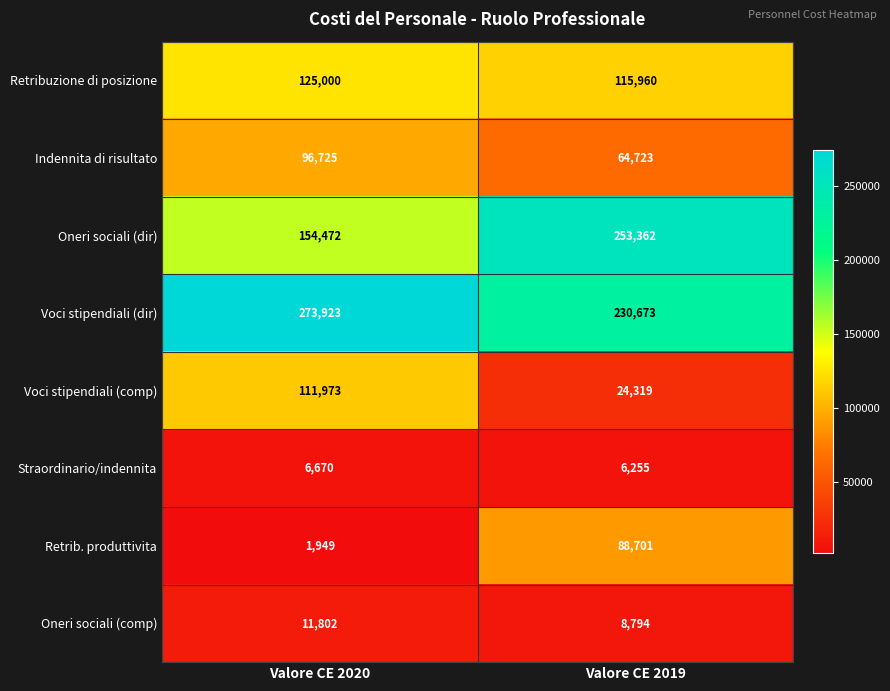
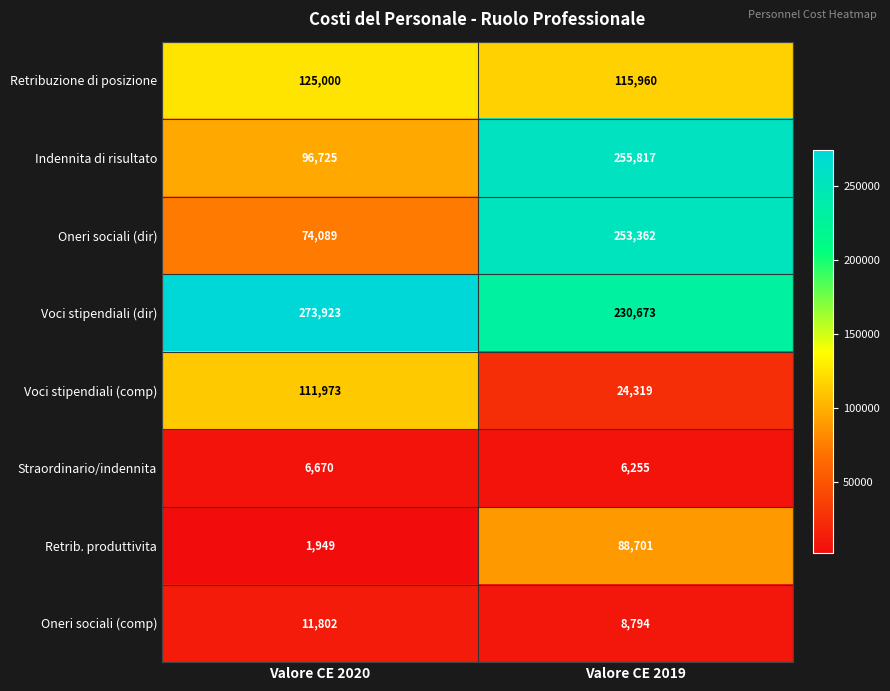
  {
    "Retribuzione di posizione": {
      "Valore CE 2020": "125,000",
      "Valore CE 2019": "115,960"
    },
    "Indennita di risultato": {
      "Valore CE 2020": "96,725",
-     "Valore CE 2019": "64,723"
+     "Valore CE 2019": "255,817"
    },
    "Oneri sociali (dir)": {
-     "Valore CE 2020": "154,472",
+     "Valore CE 2020": "74,089",
      "Valore CE 2019": "253,362"
    },
    "Voci stipendiali (dir)": {
      "Valore CE 2020": "273,923",
      "Valore CE 2019": "230,673"
    },
    "Voci stipendiali (comp)": {
      "Valore CE 2020": "111,973",
      "Valore CE 2019": "24,319"
    },
    "Straordinario/indennita": {
      "Valore CE 2020": "6,670",
      "Valore CE 2019": "6,255"
    },
    "Retrib. produttivita": {
      "Valore CE 2020": "1,949",
      "Valore CE 2019": "88,701"
    },
    "Oneri sociali (comp)": {
      "Valore CE 2020": "11,802",
      "Valore CE 2019": "8,794"
    }
  }
